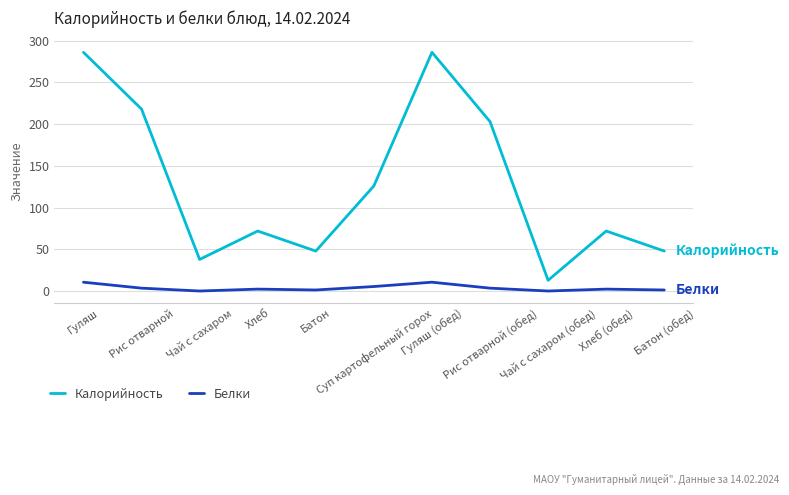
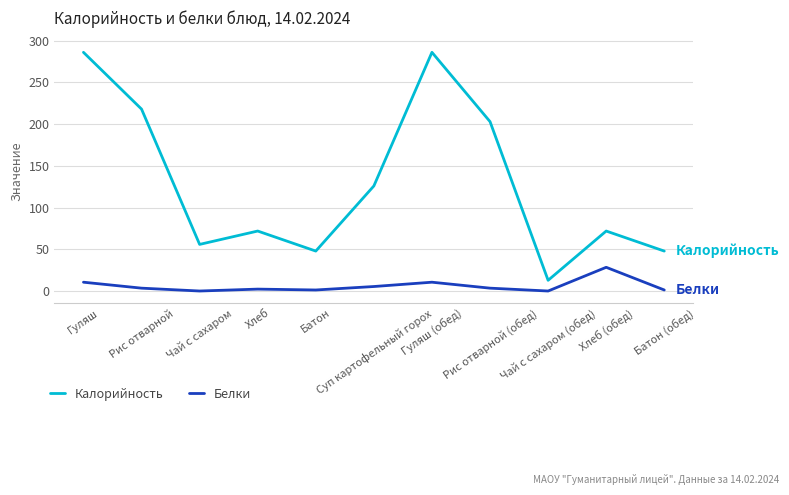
  {
    "Калорийность": {
      "Гуляш": 290,
      "Рис отварной": 220,
-     "Чай с сахаром": 40,
+     "Чай с сахаром": 60,
      "Хлеб": 70,
      "Батон": 50,
      "Суп картофельный горох": 130,
      "Гуляш (обед)": 290,
      "Рис отварной (обед)": 200,
      "Чай с сахаром (обед)": 10,
      "Хлеб (обед)": 70,
      "Батон (обед)": 50
    },
    "Белки": {
      "Гуляш": 10,
      "Рис отварной": 0,
      "Чай с сахаром": 0,
      "Хлеб": 0,
      "Батон": 0,
      "Суп картофельный горох": 10,
      "Гуляш (обед)": 10,
      "Рис отварной (обед)": 0,
      "Чай с сахаром (обед)": 0,
-     "Хлеб (обед)": 0,
+     "Хлеб (обед)": 30,
      "Батон (обед)": 0
    }
  }
